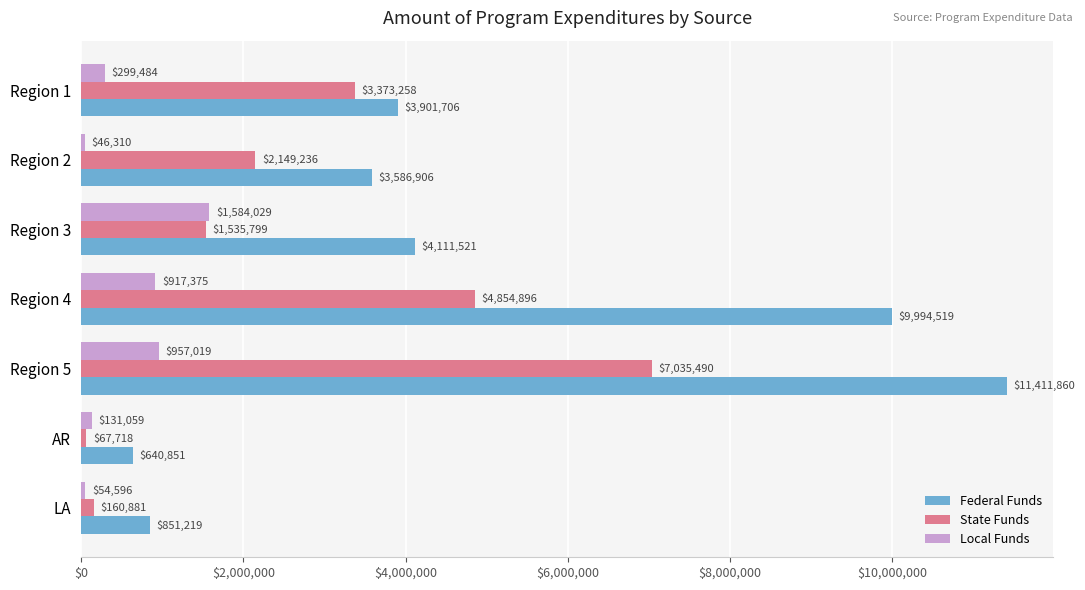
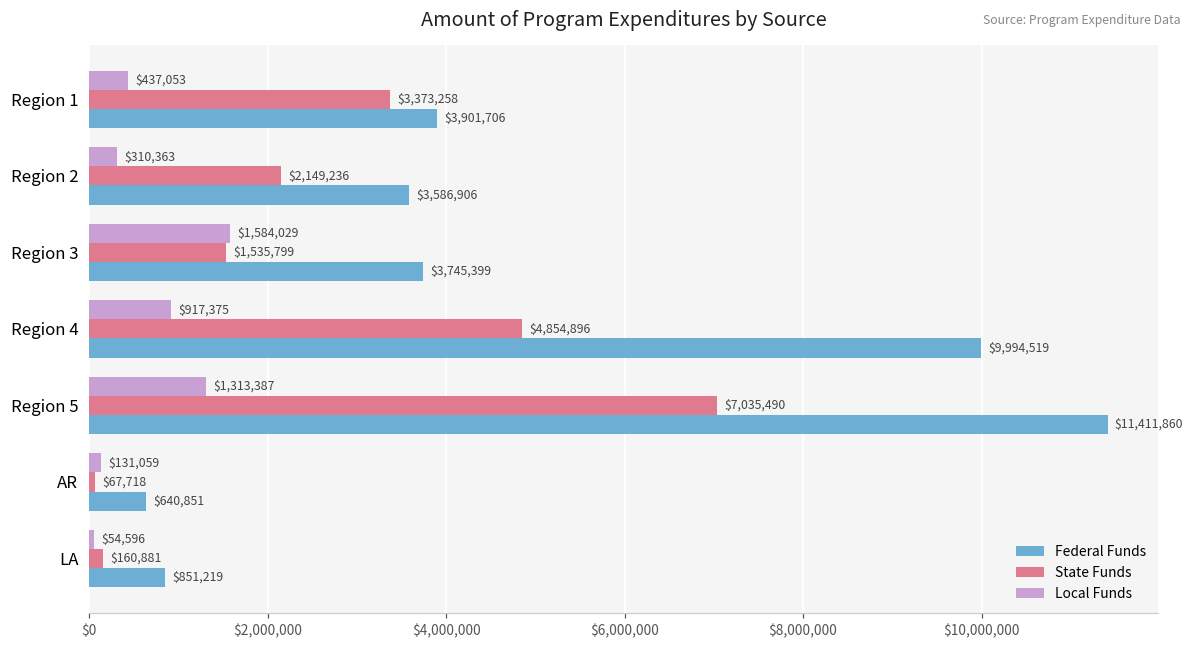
  {
    "Federal Funds": {
      "Region 1": "$3,901,706",
      "Region 2": "$3,586,906",
-     "Region 3": "$4,111,521",
+     "Region 3": "$3,745,399",
      "Region 4": "$9,994,519",
      "Region 5": "$11,411,860",
      "AR": "$640,851",
      "LA": "$851,219"
    },
    "State Funds": {
      "Region 1": "$3,373,258",
      "Region 2": "$2,149,236",
      "Region 3": "$1,535,799",
      "Region 4": "$4,854,896",
      "Region 5": "$7,035,490",
      "AR": "$67,718",
      "LA": "$160,881"
    },
    "Local Funds": {
-     "Region 1": "$299,484",
-     "Region 2": "$46,310",
+     "Region 1": "$437,053",
+     "Region 2": "$310,363",
      "Region 3": "$1,584,029",
      "Region 4": "$917,375",
-     "Region 5": "$957,019",
+     "Region 5": "$1,313,387",
      "AR": "$131,059",
      "LA": "$54,596"
    }
  }
